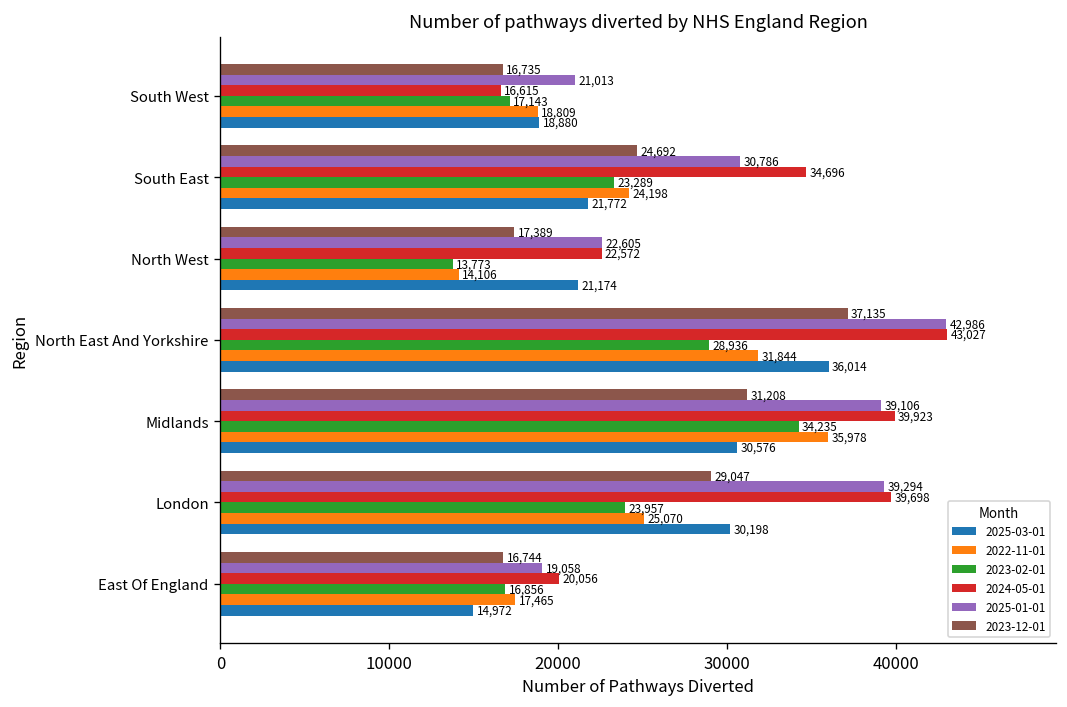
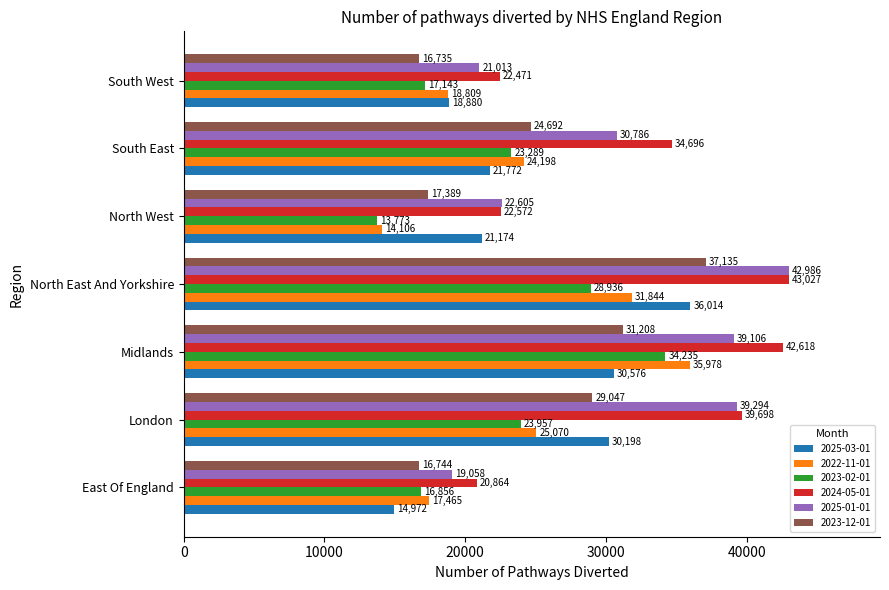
  {
    "2025-03-01": {
      "South West": "18,880",
      "South East": "21,772",
      "North West": "21,174",
      "North East And Yorkshire": "36,014",
      "Midlands": "30,576",
      "London": "30,198",
      "East Of England": "14,972"
    },
    "2022-11-01": {
      "South West": "18,809",
      "South East": "24,198",
      "North West": "14,106",
      "North East And Yorkshire": "31,844",
      "Midlands": "35,978",
      "London": "25,070",
      "East Of England": "17,465"
    },
    "2023-02-01": {
      "South West": "17,143",
      "South East": "23,289",
      "North West": "13,773",
      "North East And Yorkshire": "28,936",
      "Midlands": "34,235",
      "London": "23,957",
      "East Of England": "16,856"
    },
    "2024-05-01": {
-     "South West": "16,615",
+     "South West": "22,471",
      "South East": "34,696",
      "North West": "22,572",
      "North East And Yorkshire": "43,027",
-     "Midlands": "39,923",
+     "Midlands": "42,618",
      "London": "39,698",
-     "East Of England": "20,056"
+     "East Of England": "20,864"
    },
    "2025-01-01": {
      "South West": "21,013",
      "South East": "30,786",
      "North West": "22,605",
      "North East And Yorkshire": "42,986",
      "Midlands": "39,106",
      "London": "39,294",
      "East Of England": "19,058"
    },
    "2023-12-01": {
      "South West": "16,735",
      "South East": "24,692",
      "North West": "17,389",
      "North East And Yorkshire": "37,135",
      "Midlands": "31,208",
      "London": "29,047",
      "East Of England": "16,744"
    }
  }
